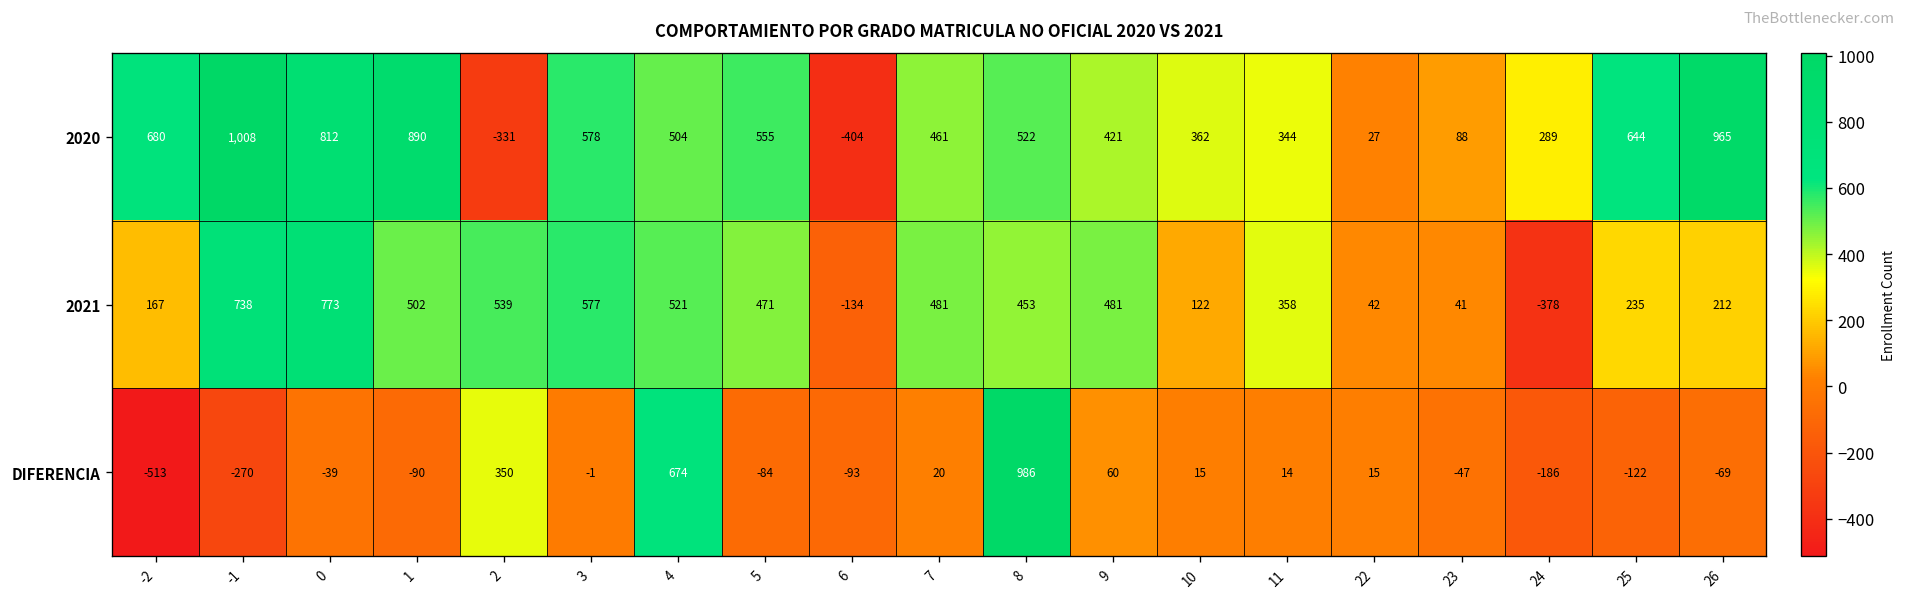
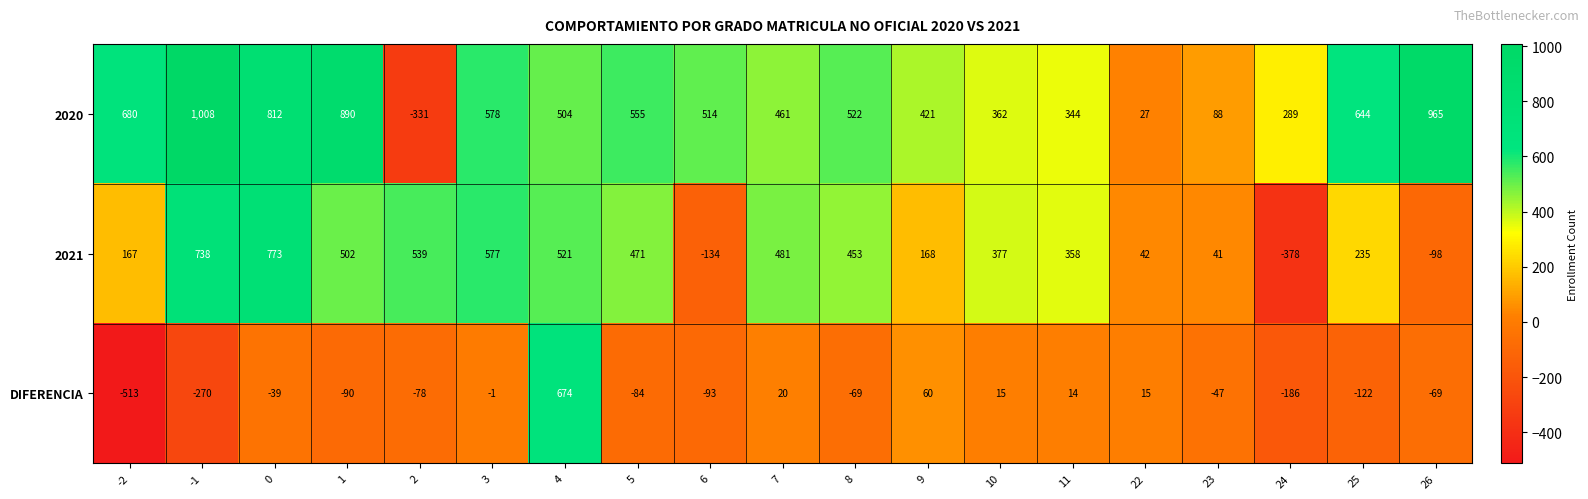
  {
    "2020": {
      "-2": "680",
      "-1": "1,008",
      "0": "812",
      "1": "890",
      "2": "-331",
      "3": "578",
      "4": "504",
      "5": "555",
-     "6": "-404",
+     "6": "514",
      "7": "461",
      "8": "522",
      "9": "421",
      "10": "362",
      "11": "344",
      "22": "27",
      "23": "88",
      "24": "289",
      "25": "644",
      "26": "965"
    },
    "2021": {
      "-2": "167",
      "-1": "738",
      "0": "773",
      "1": "502",
      "2": "539",
      "3": "577",
      "4": "521",
      "5": "471",
      "6": "-134",
      "7": "481",
      "8": "453",
-     "9": "481",
-     "10": "122",
+     "9": "168",
+     "10": "377",
      "11": "358",
      "22": "42",
      "23": "41",
      "24": "-378",
      "25": "235",
-     "26": "212"
+     "26": "-98"
    },
    "DIFERENCIA": {
      "-2": "-513",
      "-1": "-270",
      "0": "-39",
      "1": "-90",
-     "2": "350",
+     "2": "-78",
      "3": "-1",
      "4": "674",
      "5": "-84",
      "6": "-93",
      "7": "20",
-     "8": "986",
+     "8": "-69",
      "9": "60",
      "10": "15",
      "11": "14",
      "22": "15",
      "23": "-47",
      "24": "-186",
      "25": "-122",
      "26": "-69"
    }
  }
